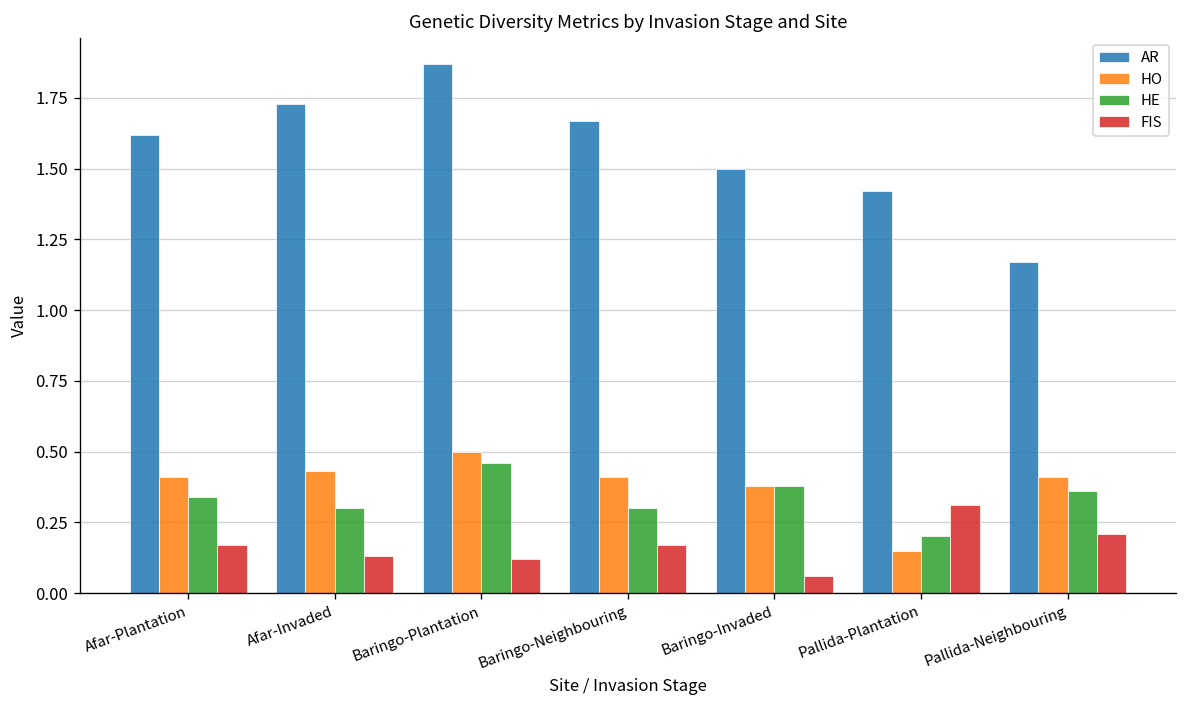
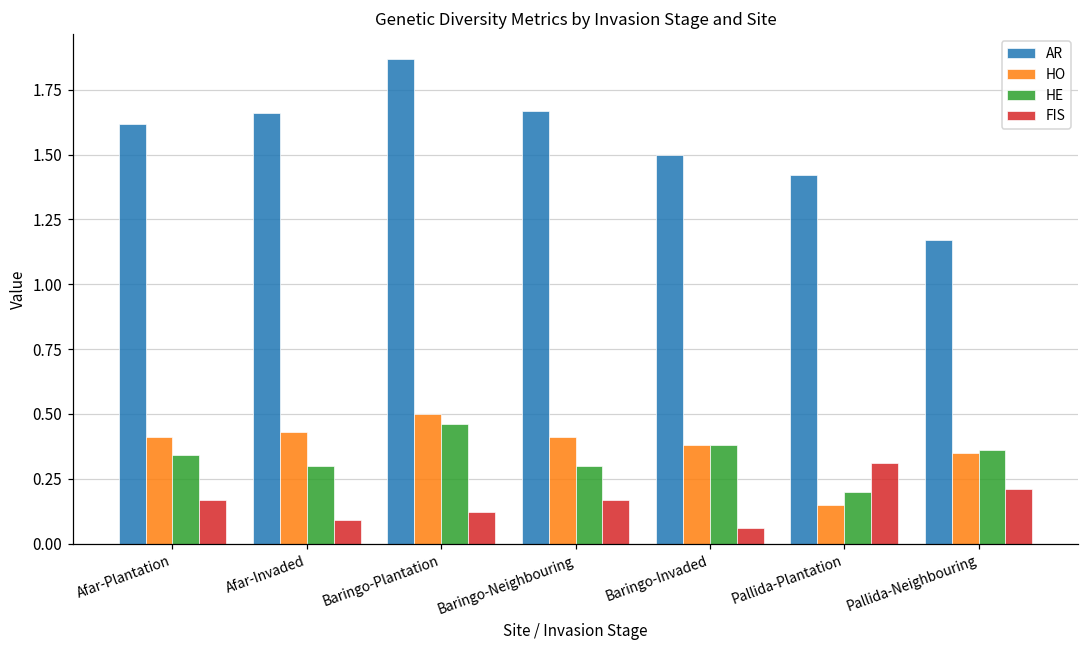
  {
    "AR": {
      "Afar-Plantation": 1.62,
-     "Afar-Invaded": 1.73,
+     "Afar-Invaded": 1.66,
      "Baringo-Plantation": 1.87,
      "Baringo-Neighbouring": 1.67,
      "Baringo-Invaded": 1.50,
      "Pallida-Plantation": 1.42,
      "Pallida-Neighbouring": 1.17
    },
    "HO": {
      "Afar-Plantation": 0.41,
      "Afar-Invaded": 0.43,
      "Baringo-Plantation": 0.50,
      "Baringo-Neighbouring": 0.41,
      "Baringo-Invaded": 0.38,
      "Pallida-Plantation": 0.15,
-     "Pallida-Neighbouring": 0.41
+     "Pallida-Neighbouring": 0.35
    },
    "HE": {
      "Afar-Plantation": 0.34,
      "Afar-Invaded": 0.30,
      "Baringo-Plantation": 0.46,
      "Baringo-Neighbouring": 0.30,
      "Baringo-Invaded": 0.38,
      "Pallida-Plantation": 0.20,
      "Pallida-Neighbouring": 0.36
    },
    "FIS": {
      "Afar-Plantation": 0.17,
-     "Afar-Invaded": 0.13,
+     "Afar-Invaded": 0.09,
      "Baringo-Plantation": 0.12,
      "Baringo-Neighbouring": 0.17,
      "Baringo-Invaded": 0.06,
      "Pallida-Plantation": 0.31,
      "Pallida-Neighbouring": 0.21
    }
  }
